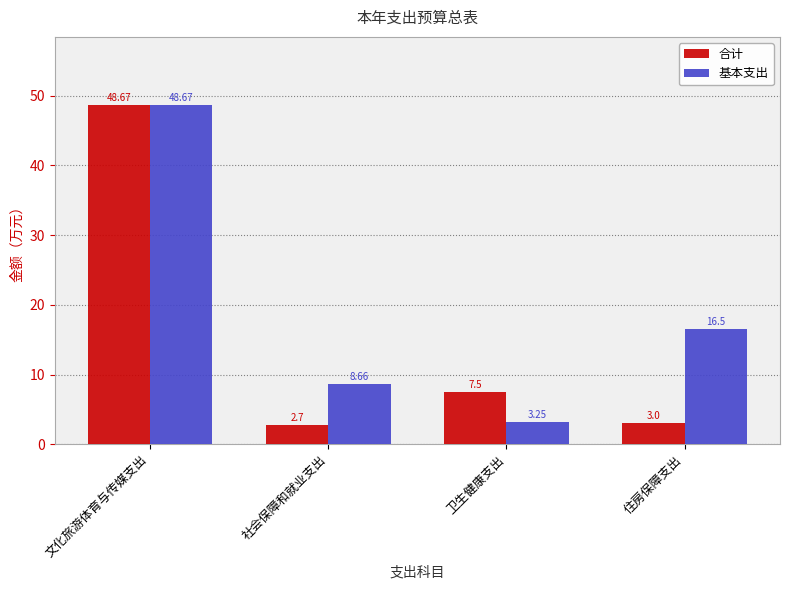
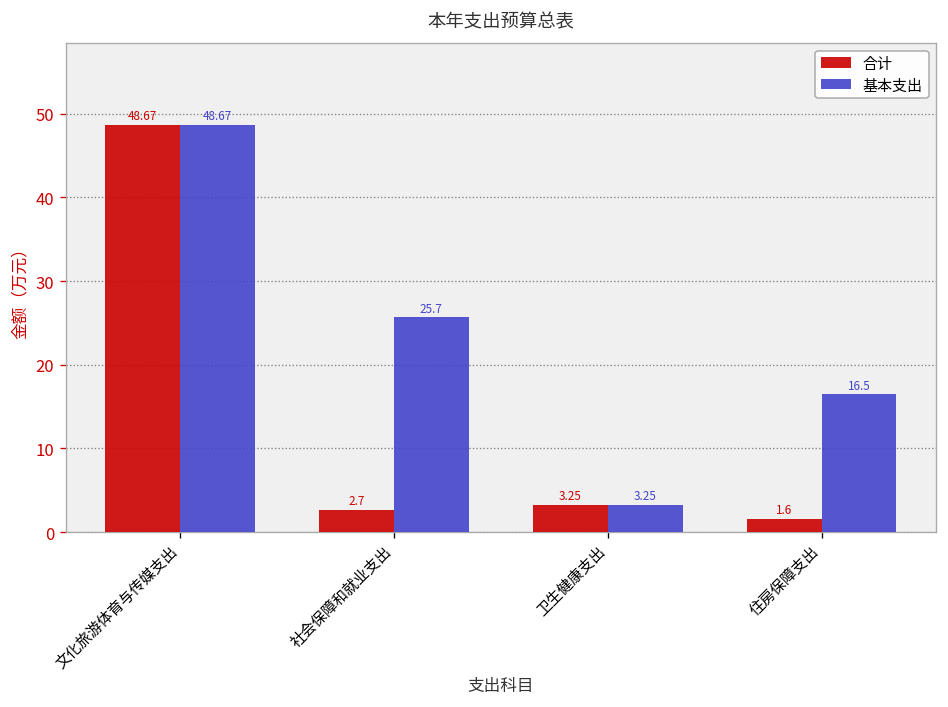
  {
    "合计": {
      "文化旅游体育与传媒支出": 48.67,
      "社会保障和就业支出": 2.7,
-     "卫生健康支出": 7.5,
-     "住房保障支出": 3.0
+     "卫生健康支出": 3.25,
+     "住房保障支出": 1.6
    },
    "基本支出": {
      "文化旅游体育与传媒支出": 48.67,
-     "社会保障和就业支出": 8.66,
+     "社会保障和就业支出": 25.7,
      "卫生健康支出": 3.25,
      "住房保障支出": 16.5
    }
  }
